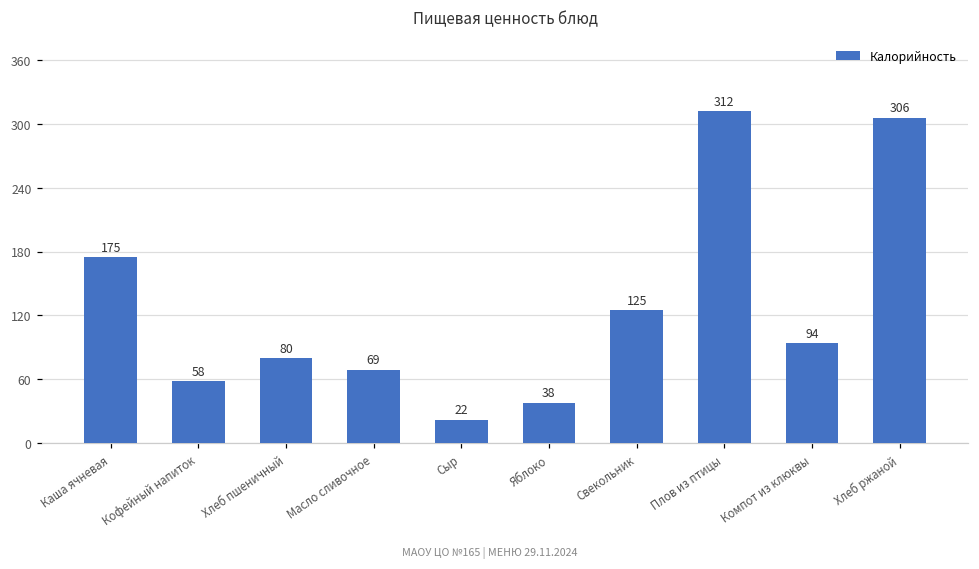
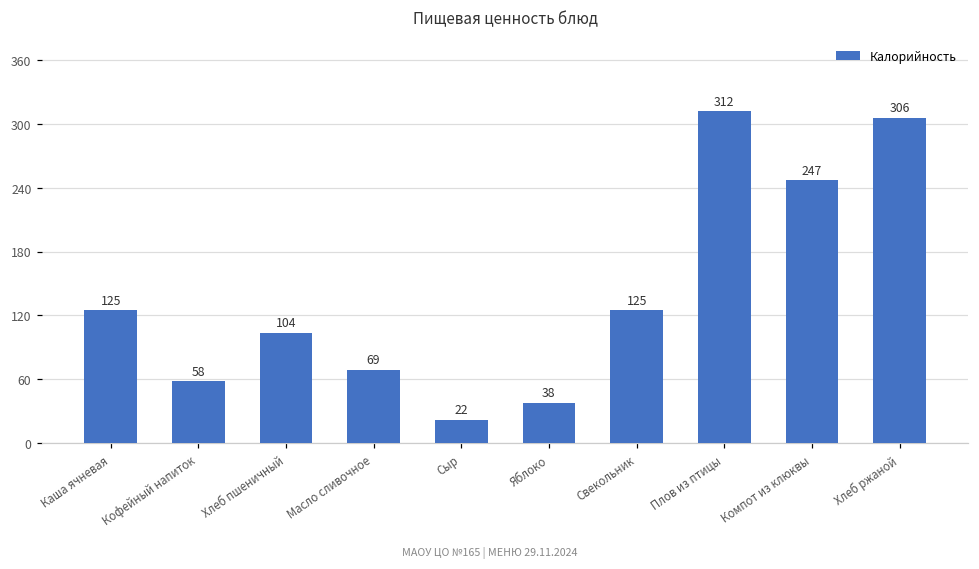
  {
-   "Каша ячневая": 175,
+   "Каша ячневая": 125,
    "Кофейный напиток": 58,
-   "Хлеб пшеничный": 80,
+   "Хлеб пшеничный": 104,
    "Масло сливочное": 69,
    "Сыр": 22,
    "Яблоко": 38,
    "Свекольник": 125,
    "Плов из птицы": 312,
-   "Компот из клюквы": 94,
+   "Компот из клюквы": 247,
    "Хлеб ржаной": 306
  }
